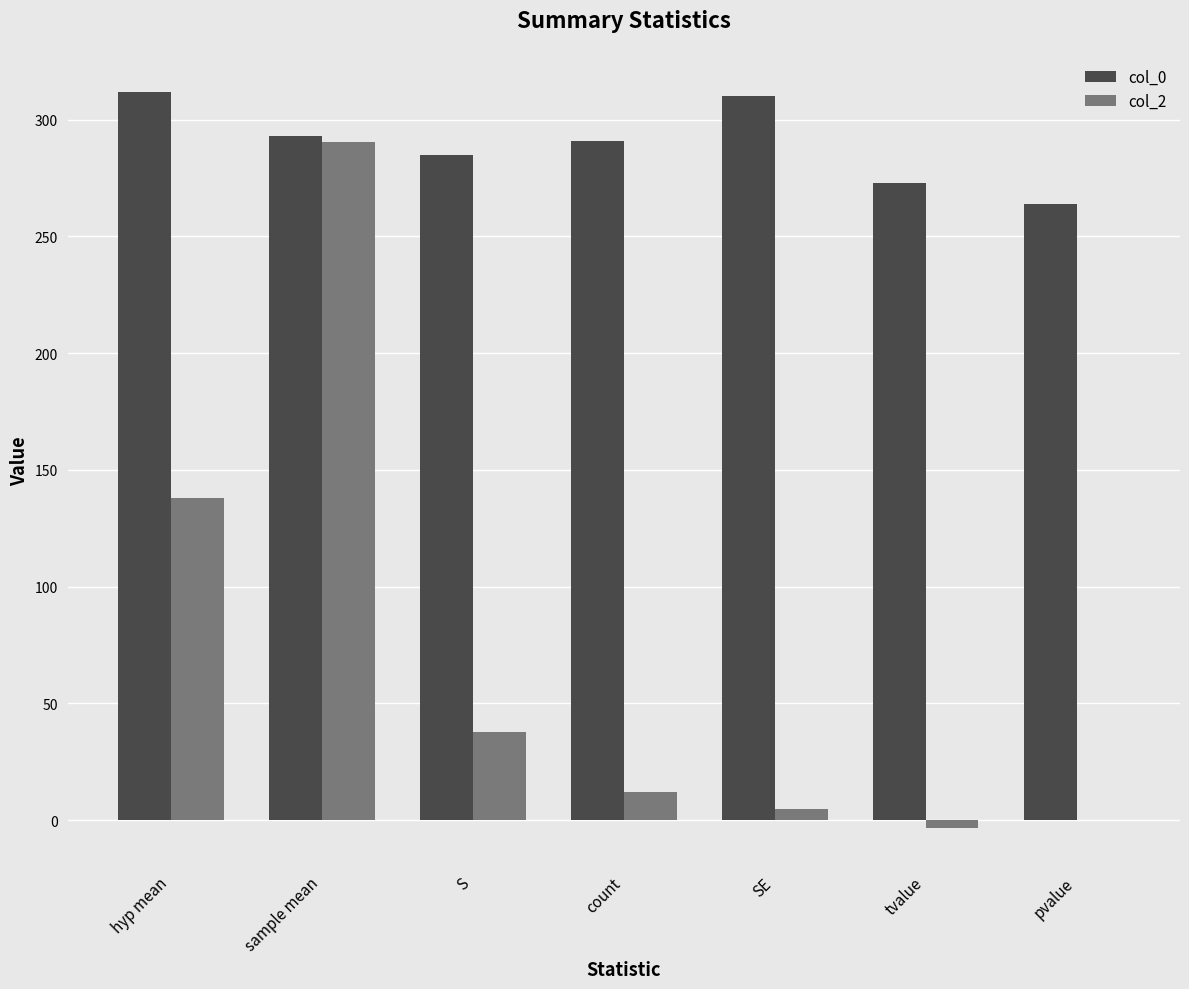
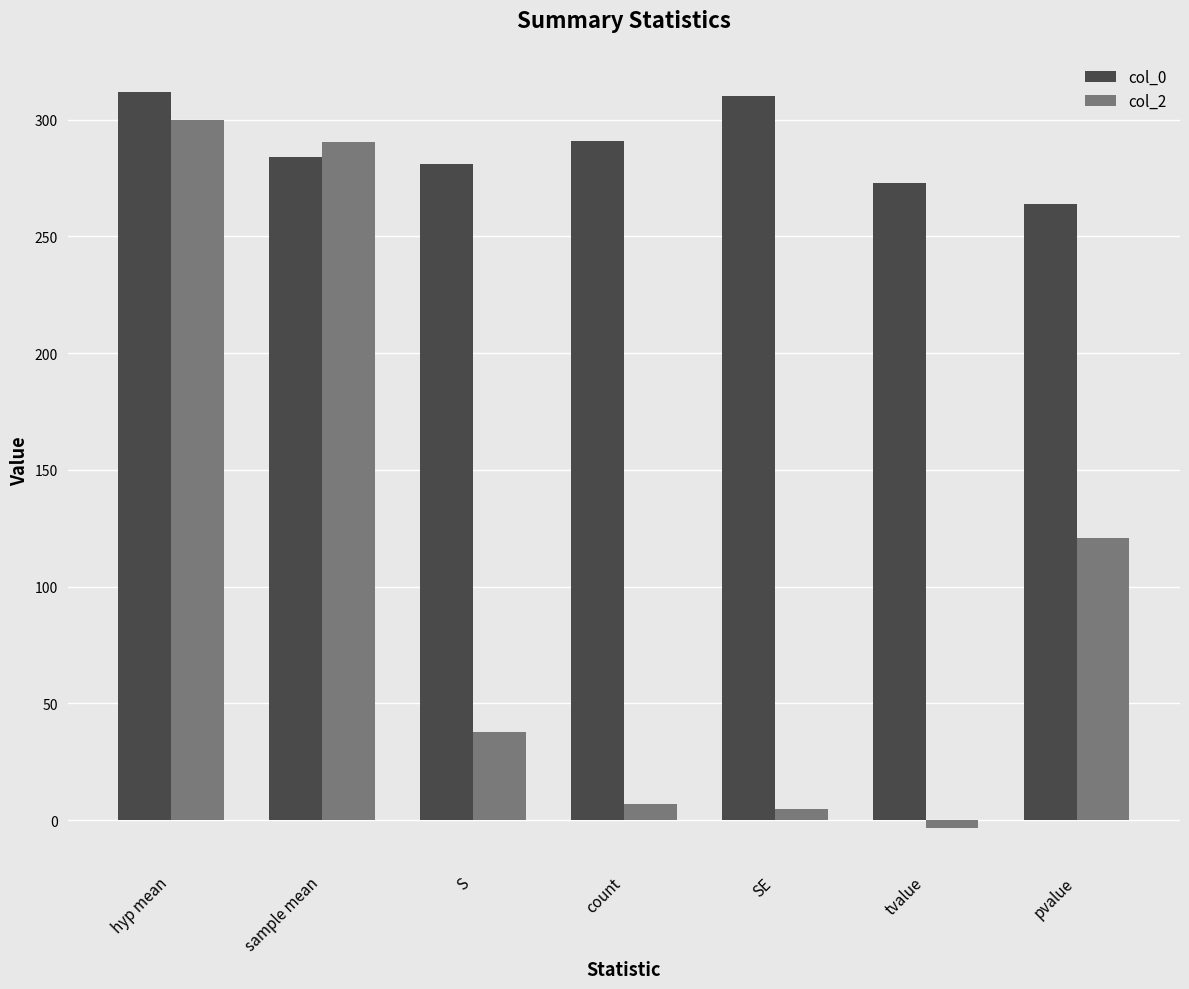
  {
    "col_0": {
      "hyp mean": 312,
-     "sample mean": 293,
-     "S": 285,
+     "sample mean": 284,
+     "S": 281,
      "count": 291,
      "SE": 310,
      "tvalue": 273,
      "pvalue": 264
    },
    "col_2": {
-     "hyp mean": 138,
+     "hyp mean": 300,
      "sample mean": 290,
      "S": 38,
-     "count": 12,
+     "count": 7,
      "SE": 5,
      "tvalue": -3,
-     "pvalue": 0
+     "pvalue": 121
    }
  }
